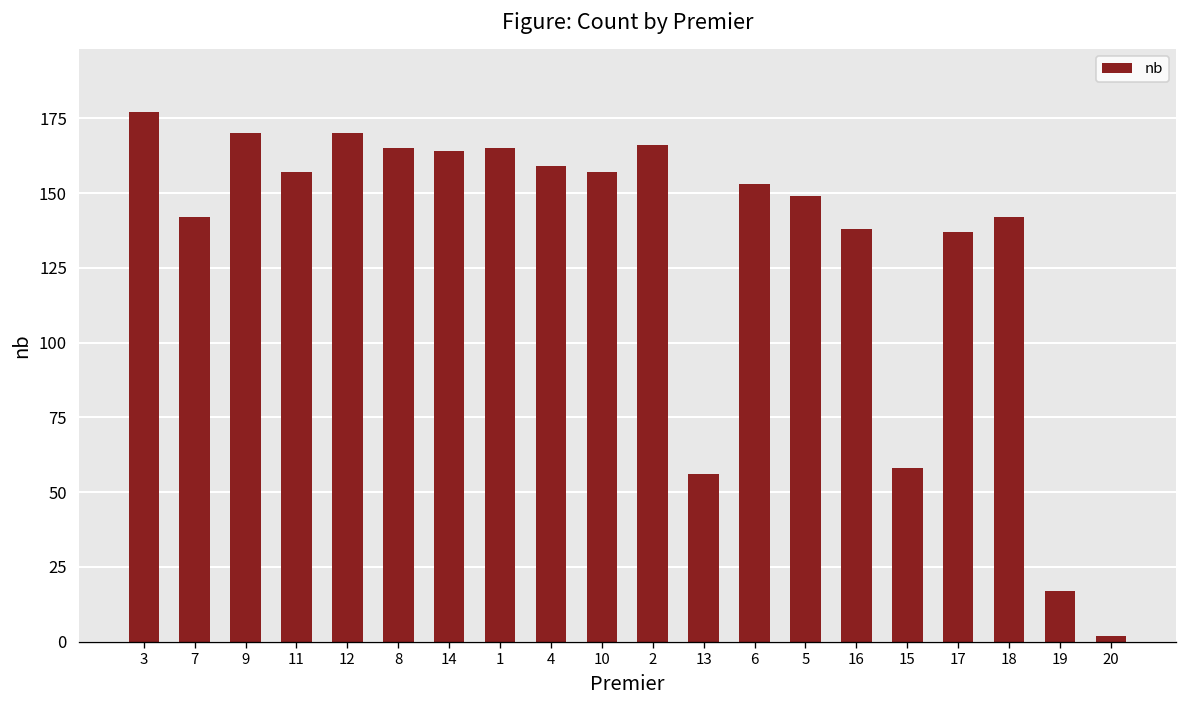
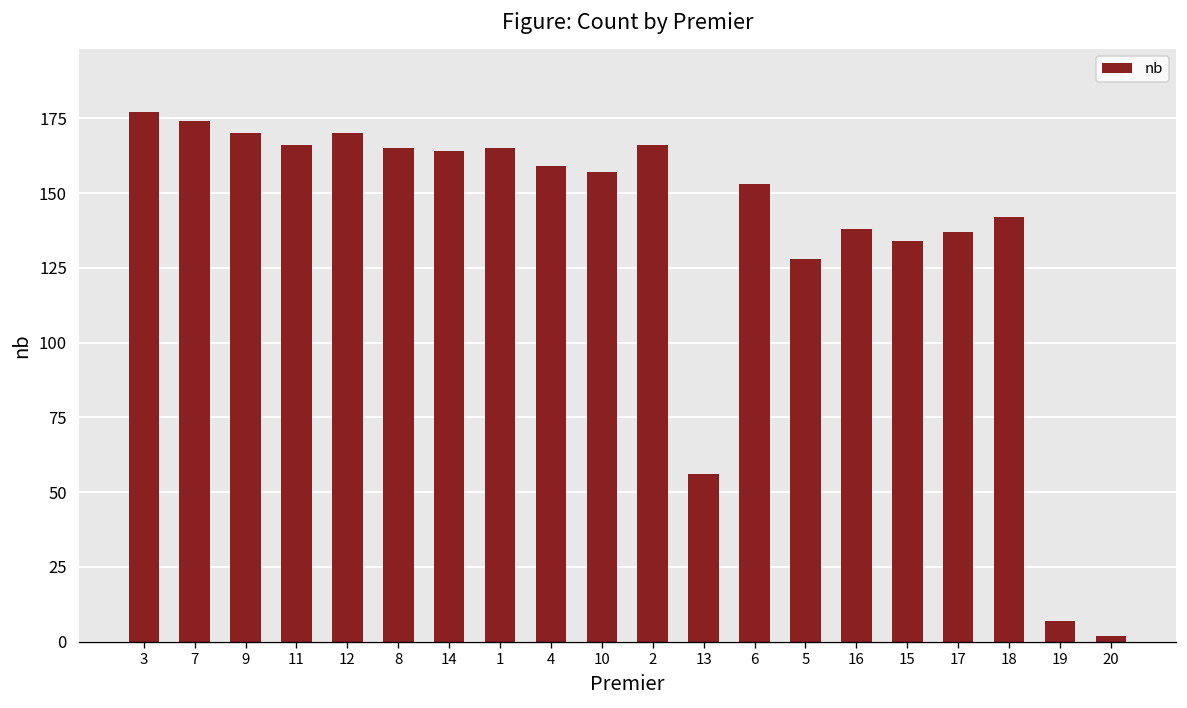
  {
    "3": 177,
-   "7": 142,
+   "7": 174,
    "9": 170,
-   "11": 157,
+   "11": 166,
    "12": 170,
    "8": 165,
    "14": 164,
    "1": 165,
    "4": 159,
    "10": 157,
    "2": 166,
    "13": 56,
    "6": 153,
-   "5": 149,
+   "5": 128,
    "16": 138,
-   "15": 58,
+   "15": 134,
    "17": 137,
    "18": 142,
-   "19": 17,
+   "19": 7,
    "20": 2
  }
